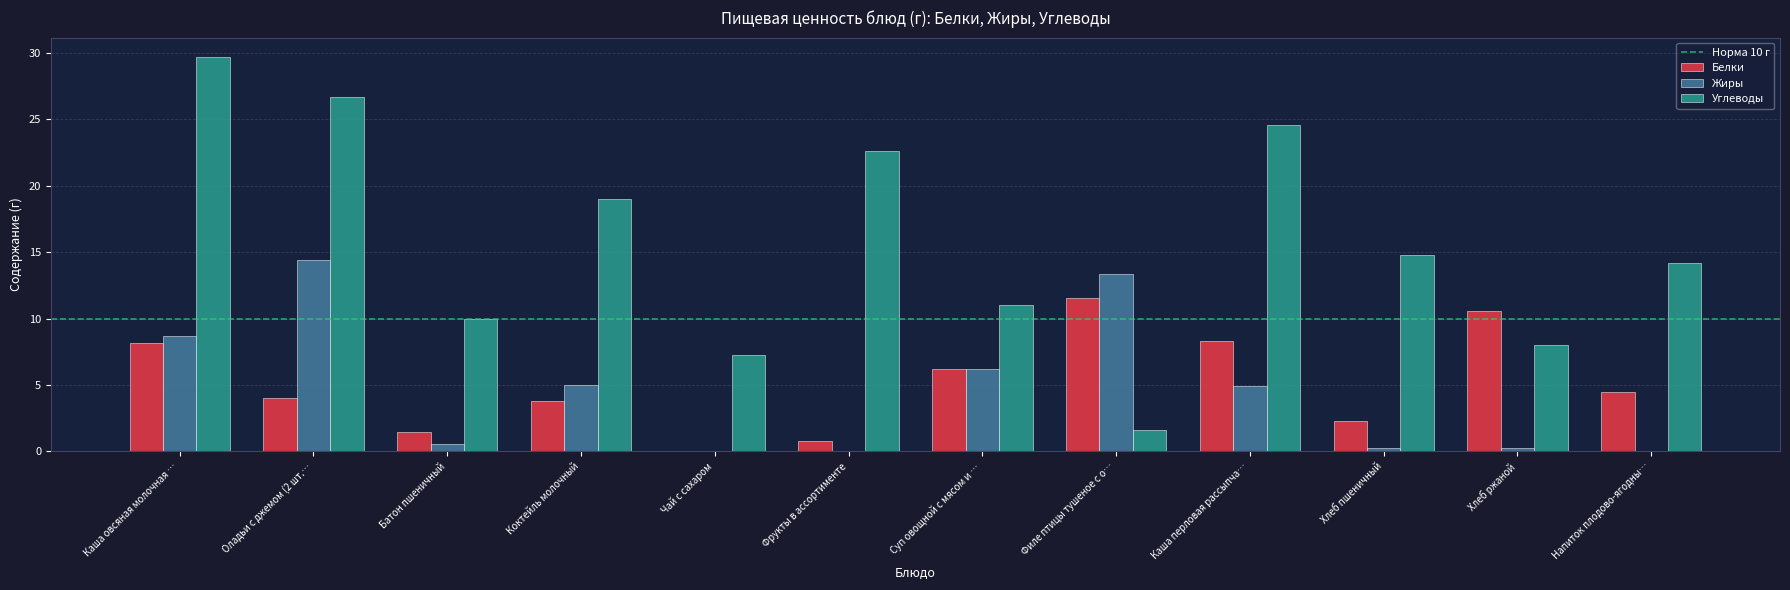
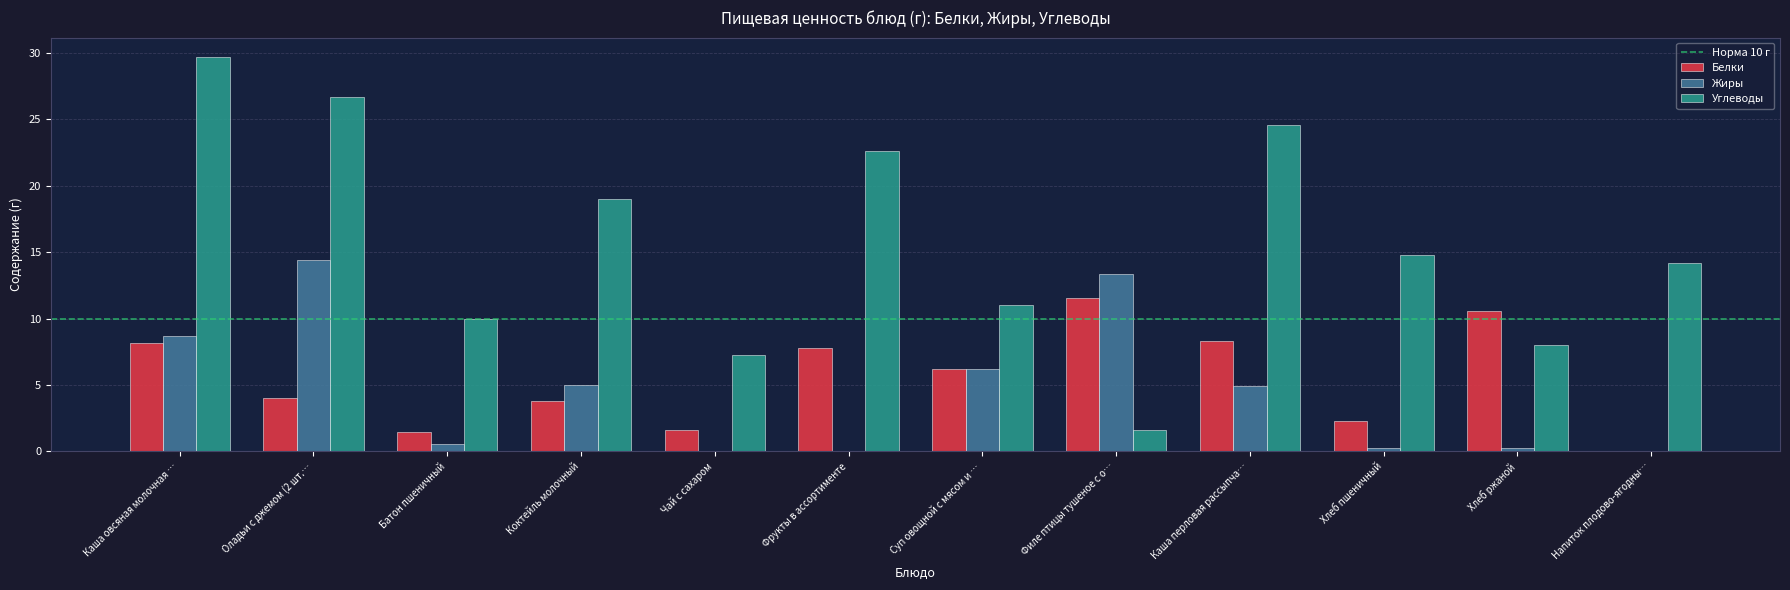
  {
    "Белки": {
      "Каша овсяная молочная …": 8.2,
      "Оладьи с джемом (2 шт.…": 4.0,
      "Батон пшеничный": 1.5,
      "Коктейль молочный": 3.8,
-     "Чай с сахаром": 0.0,
-     "Фрукты в ассортименте": 0.8,
+     "Чай с сахаром": 1.6,
+     "Фрукты в ассортименте": 7.8,
      "Суп овощной с мясом и …": 6.2,
      "Филе птицы тушеное с о…": 11.6,
      "Каша перловая рассыпча…": 8.3,
      "Хлеб пшеничный": 2.3,
      "Хлеб ржаной": 10.6,
-     "Напиток плодово-ягодны…": 4.5
+     "Напиток плодово-ягодны…": 0.0
    }
  }
